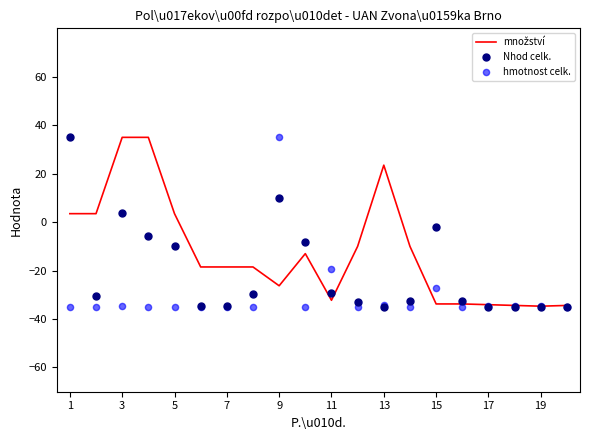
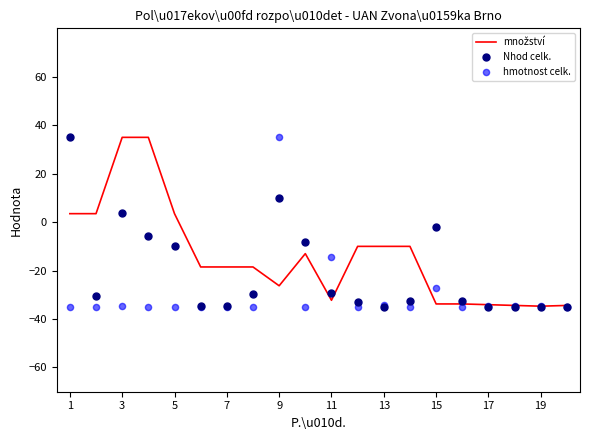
  {
    "množství": {
      "1": 3,
      "3": 35,
      "5": 3,
      "7": -19,
      "9": -26,
      "11": -32,
-     "13": 24,
+     "13": -10,
      "15": -34
    },
    "hmotnost celk.": {
-     "11": -19
+     "11": -15
    }
  }
